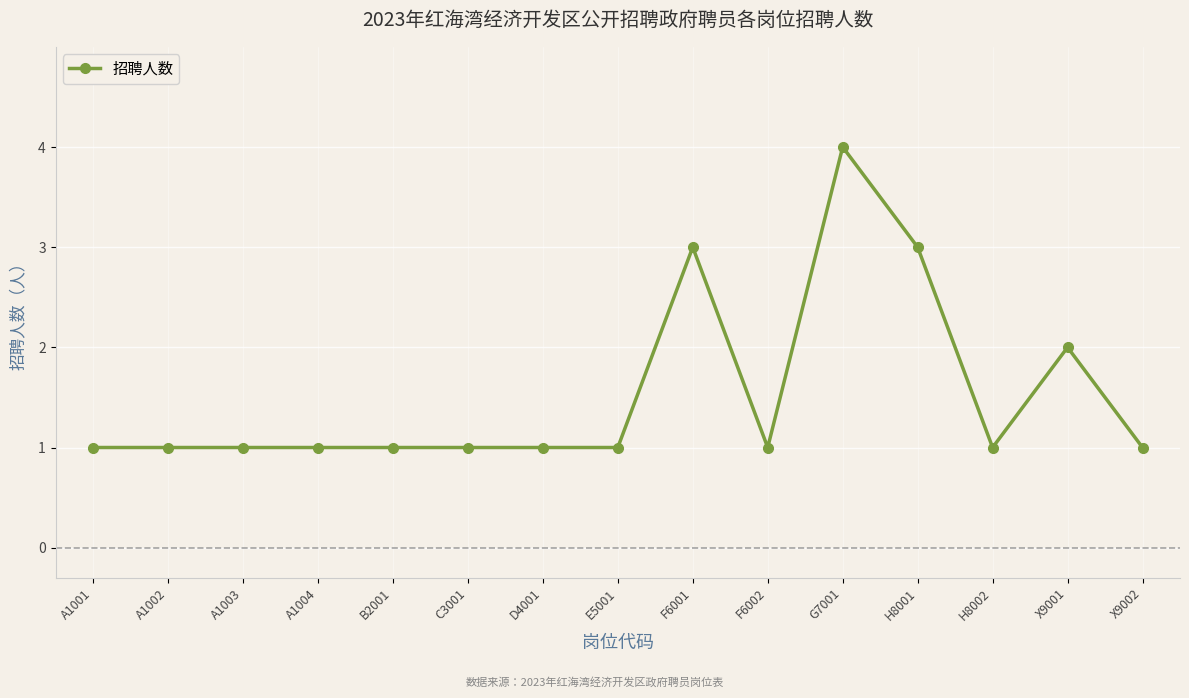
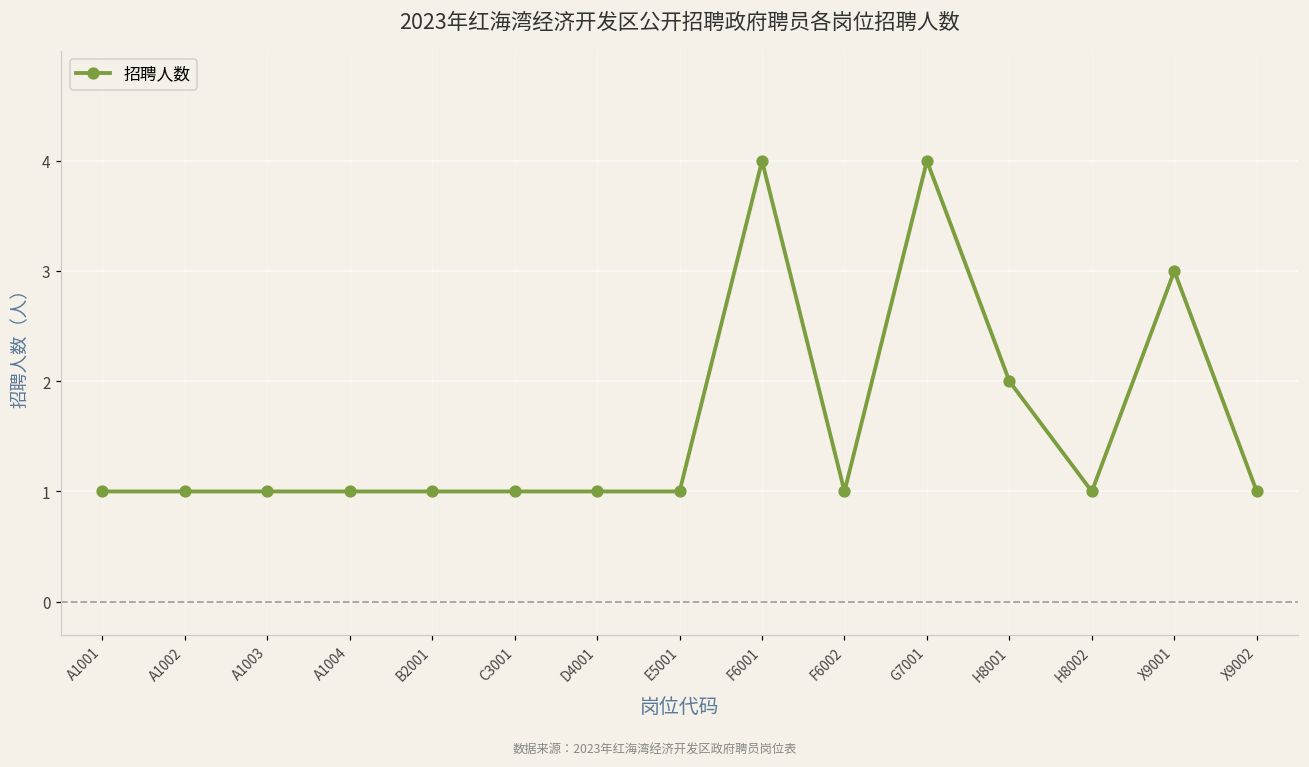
  {
    "A1001": 1,
    "A1002": 1,
    "A1003": 1,
    "A1004": 1,
    "B2001": 1,
    "C3001": 1,
    "D4001": 1,
    "E5001": 1,
-   "F6001": 3,
+   "F6001": 4,
    "F6002": 1,
    "G7001": 4,
-   "H8001": 3,
+   "H8001": 2,
    "H8002": 1,
-   "X9001": 2,
+   "X9001": 3,
    "X9002": 1
  }
